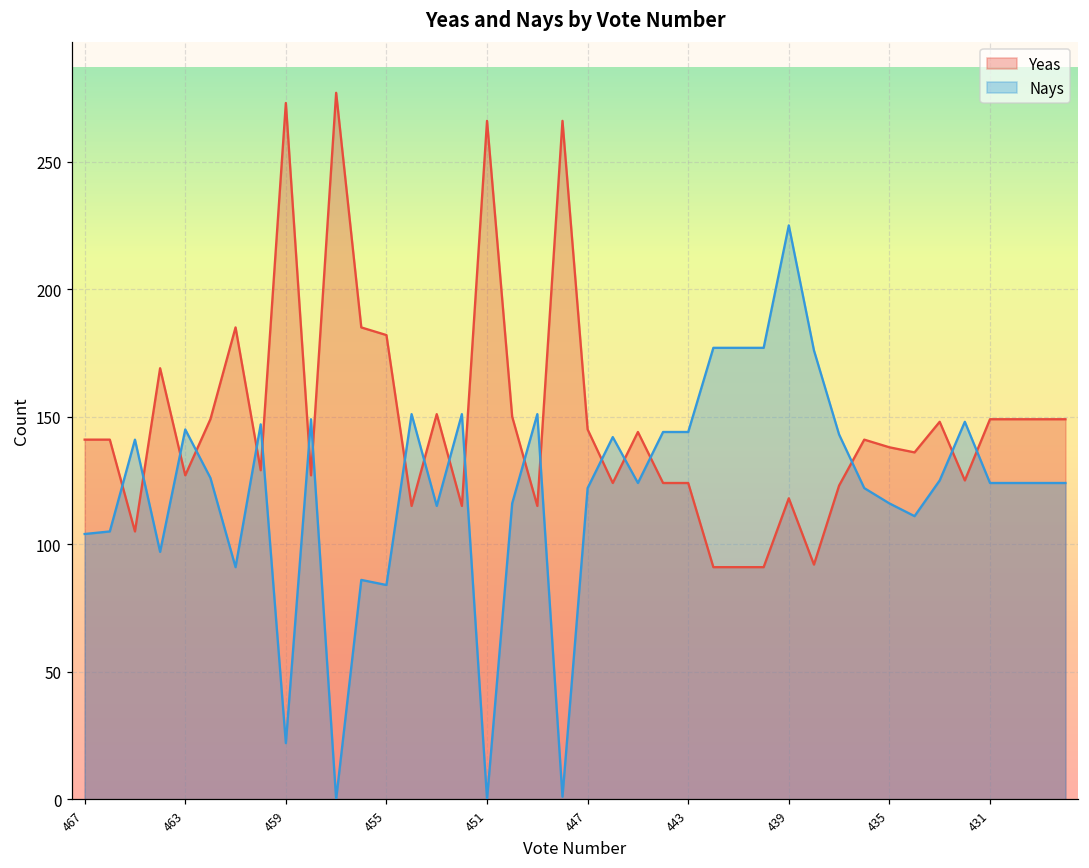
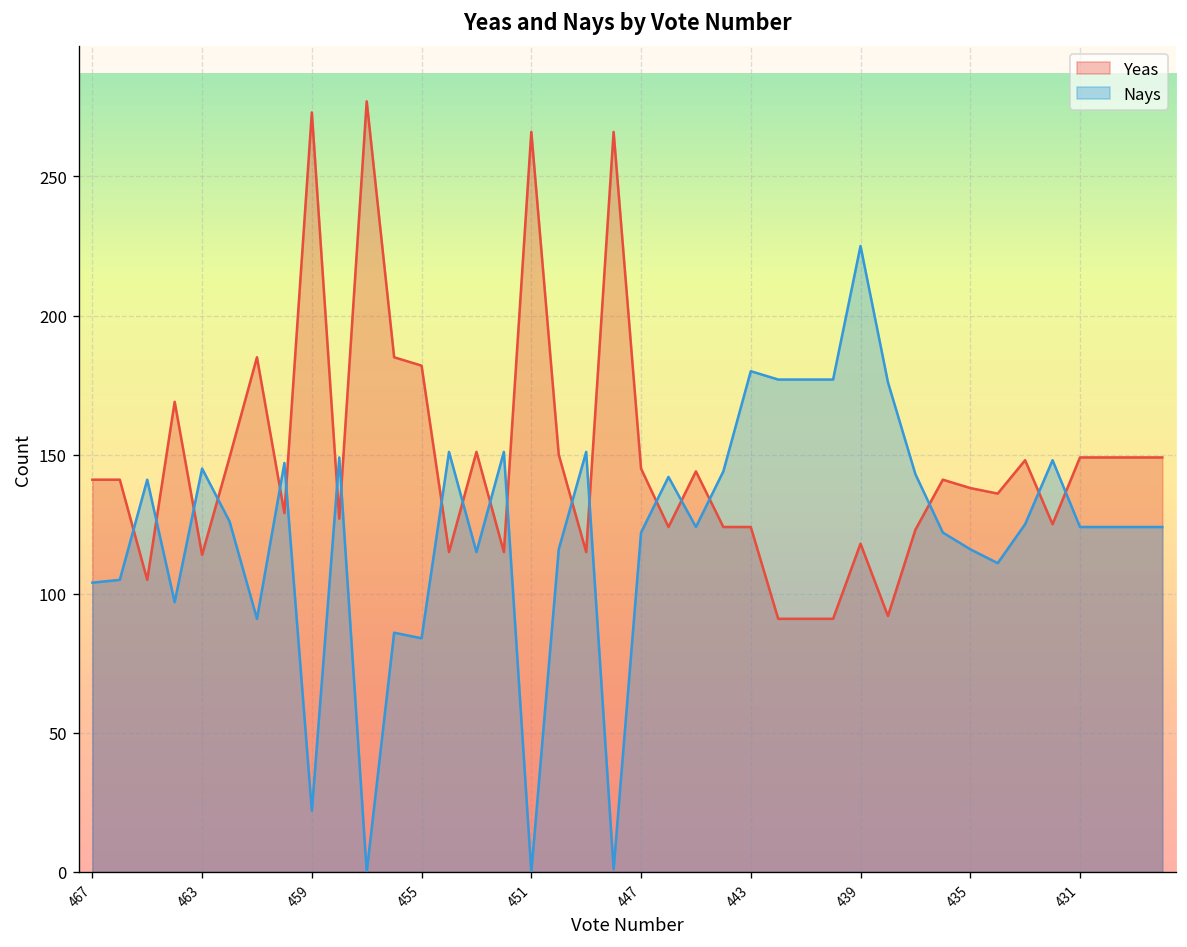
  {
    "Yeas": {
      "467": 141,
-     "463": 127,
+     "463": 114,
      "459": 273,
      "455": 182,
      "451": 266,
      "447": 145,
      "443": 124,
      "439": 118,
      "435": 138,
      "431": 149
    },
    "Nays": {
      "467": 104,
      "463": 145,
      "459": 22,
      "455": 84,
      "451": 0,
      "447": 122,
-     "443": 144,
+     "443": 180,
      "439": 225,
      "435": 116,
      "431": 124
    }
  }
